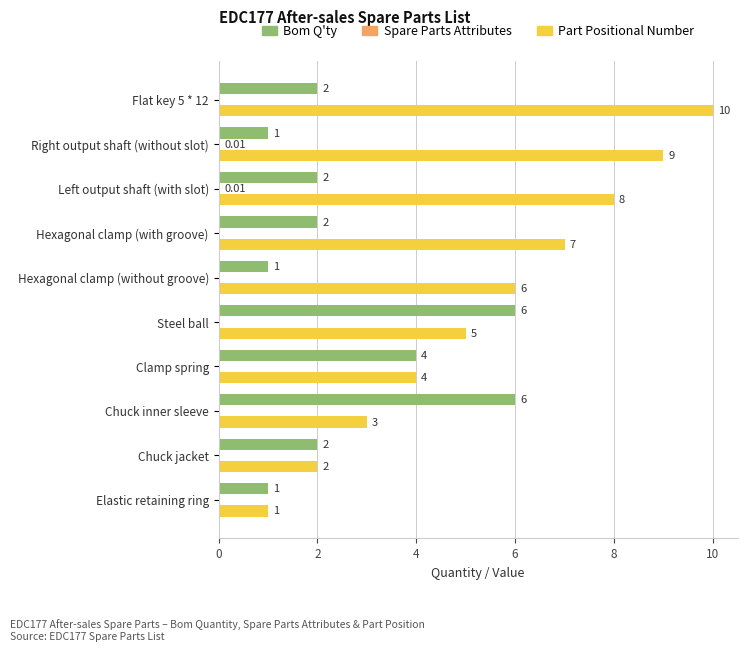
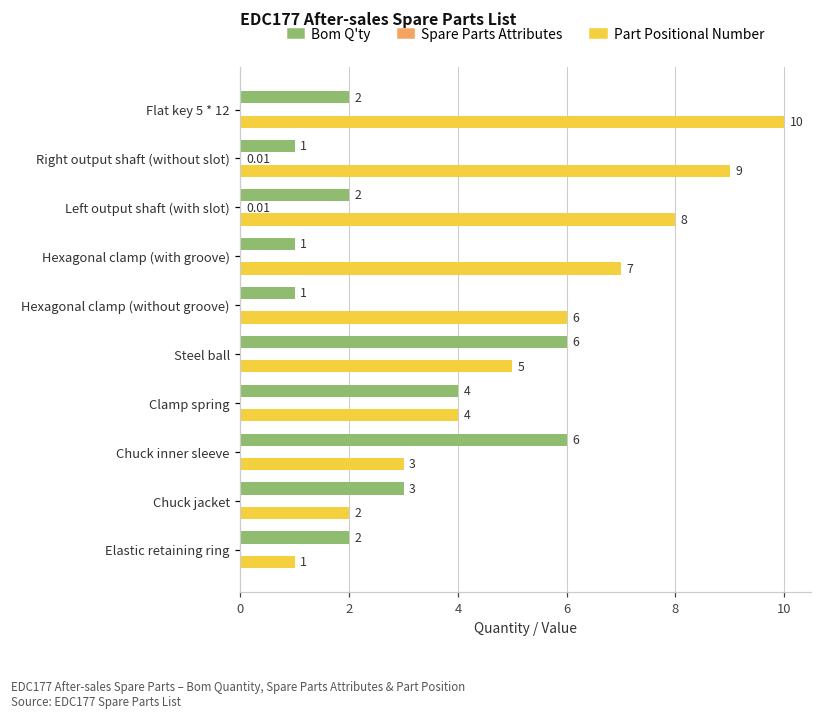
  {
    "Bom Q'ty": {
      "Flat key 5 * 12": 2,
      "Right output shaft (without slot)": 1,
      "Left output shaft (with slot)": 2,
-     "Hexagonal clamp (with groove)": 2,
+     "Hexagonal clamp (with groove)": 1,
      "Hexagonal clamp (without groove)": 1,
      "Steel ball": 6,
      "Clamp spring": 4,
      "Chuck inner sleeve": 6,
-     "Chuck jacket": 2,
-     "Elastic retaining ring": 1
+     "Chuck jacket": 3,
+     "Elastic retaining ring": 2
    }
  }
